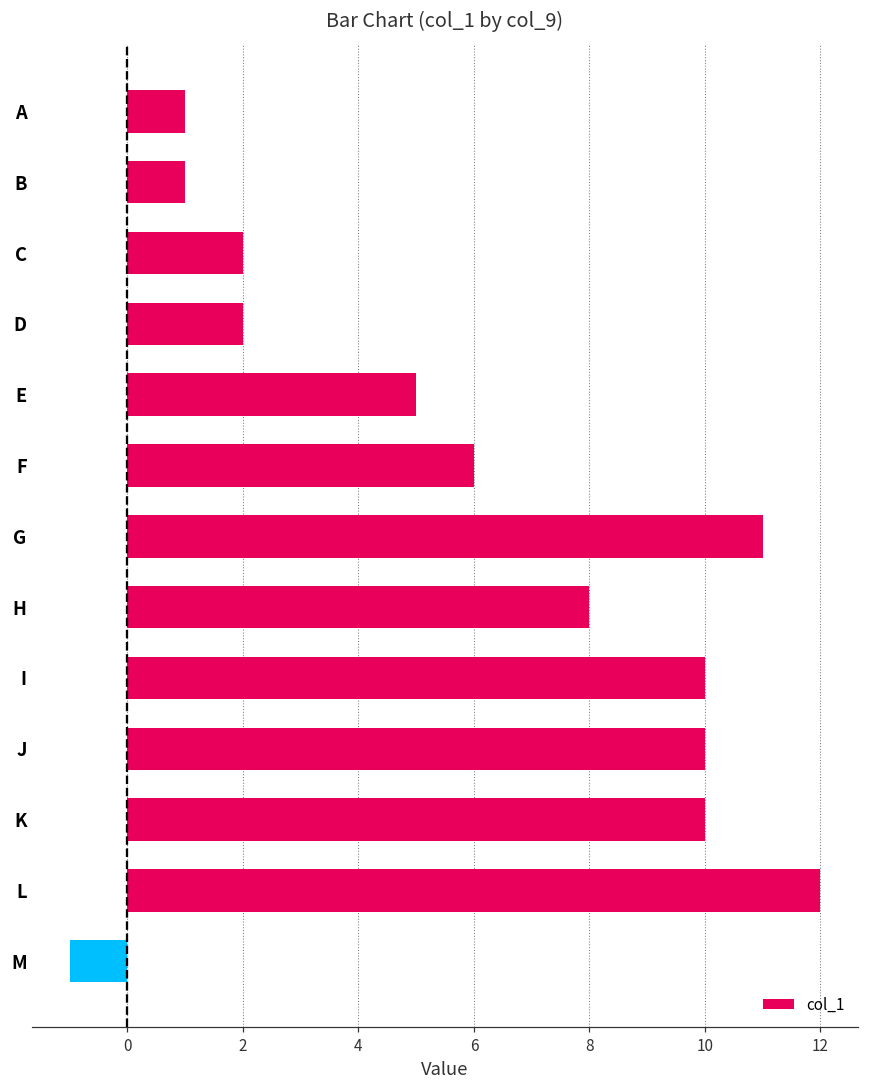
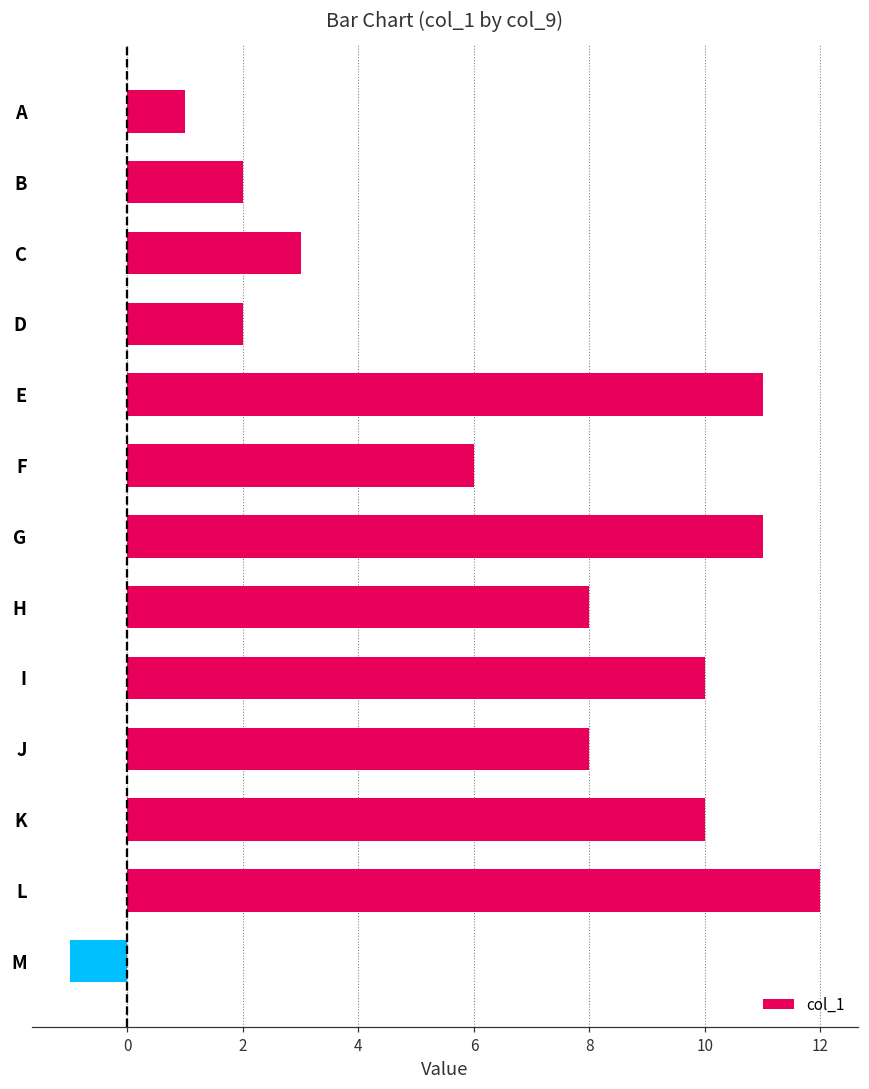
  {
    "A": 1,
-   "B": 1,
-   "C": 2,
+   "B": 2,
+   "C": 3,
    "D": 2,
-   "E": 5,
+   "E": 11,
    "F": 6,
    "G": 11,
    "H": 8,
    "I": 10,
-   "J": 10,
+   "J": 8,
    "K": 10,
    "L": 12,
    "M": -1
  }
